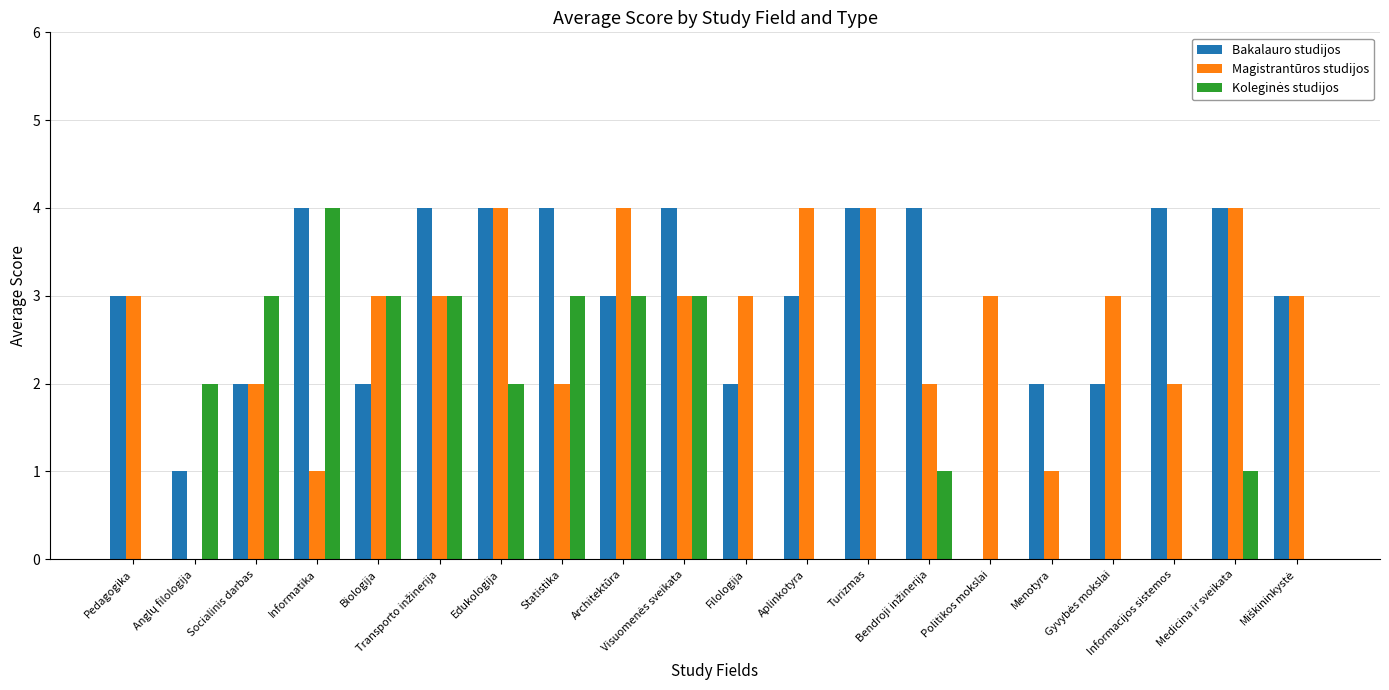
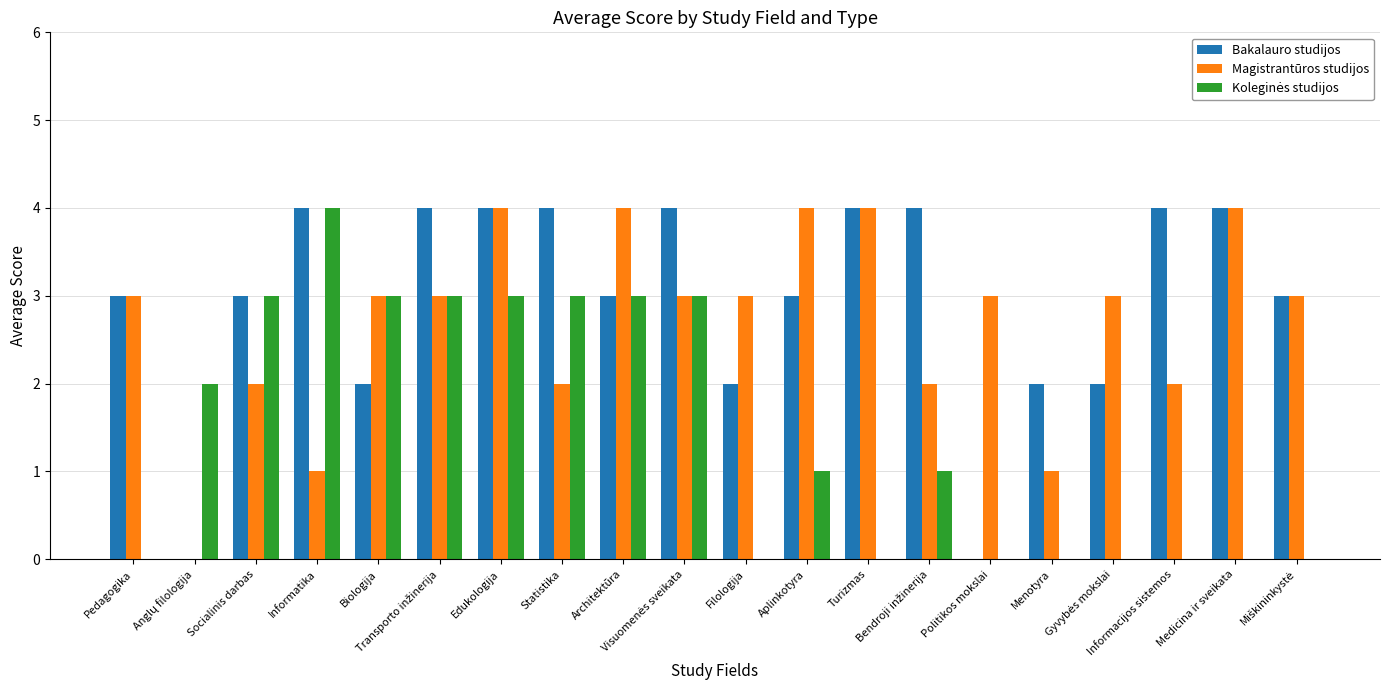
  {
    "Bakalauro studijos": {
      "Pedagogika": 3,
-     "Anglų filologija": 1,
-     "Socialinis darbas": 2,
+     "Anglų filologija": 0,
+     "Socialinis darbas": 3,
      "Informatika": 4,
      "Biologija": 2,
      "Transporto inžinerija": 4,
      "Edukologija": 4,
      "Statistika": 4,
      "Architektūra": 3,
      "Visuomenės sveikata": 4,
      "Filologija": 2,
      "Aplinkotyra": 3,
      "Turizmas": 4,
      "Bendroji inžinerija": 4,
      "Politikos mokslai": 0,
      "Menotyra": 2,
      "Gyvybės mokslai": 2,
      "Informacijos sistemos": 4,
      "Medicina ir sveikata": 4,
      "Miškininkystė": 3
    },
    "Magistrantūros studijos": {
      "Pedagogika": 3,
      "Anglų filologija": 0,
      "Socialinis darbas": 2,
      "Informatika": 1,
      "Biologija": 3,
      "Transporto inžinerija": 3,
      "Edukologija": 4,
      "Statistika": 2,
      "Architektūra": 4,
      "Visuomenės sveikata": 3,
      "Filologija": 3,
      "Aplinkotyra": 4,
      "Turizmas": 4,
      "Bendroji inžinerija": 2,
      "Politikos mokslai": 3,
      "Menotyra": 1,
      "Gyvybės mokslai": 3,
      "Informacijos sistemos": 2,
      "Medicina ir sveikata": 4,
      "Miškininkystė": 3
    },
    "Koleginės studijos": {
      "Pedagogika": 0,
      "Anglų filologija": 2,
      "Socialinis darbas": 3,
      "Informatika": 4,
      "Biologija": 3,
      "Transporto inžinerija": 3,
-     "Edukologija": 2,
+     "Edukologija": 3,
      "Statistika": 3,
      "Architektūra": 3,
      "Visuomenės sveikata": 3,
      "Filologija": 0,
-     "Aplinkotyra": 0,
+     "Aplinkotyra": 1,
      "Turizmas": 0,
      "Bendroji inžinerija": 1,
      "Politikos mokslai": 0,
      "Menotyra": 0,
      "Gyvybės mokslai": 0,
      "Informacijos sistemos": 0,
-     "Medicina ir sveikata": 1,
+     "Medicina ir sveikata": 0,
      "Miškininkystė": 0
    }
  }
